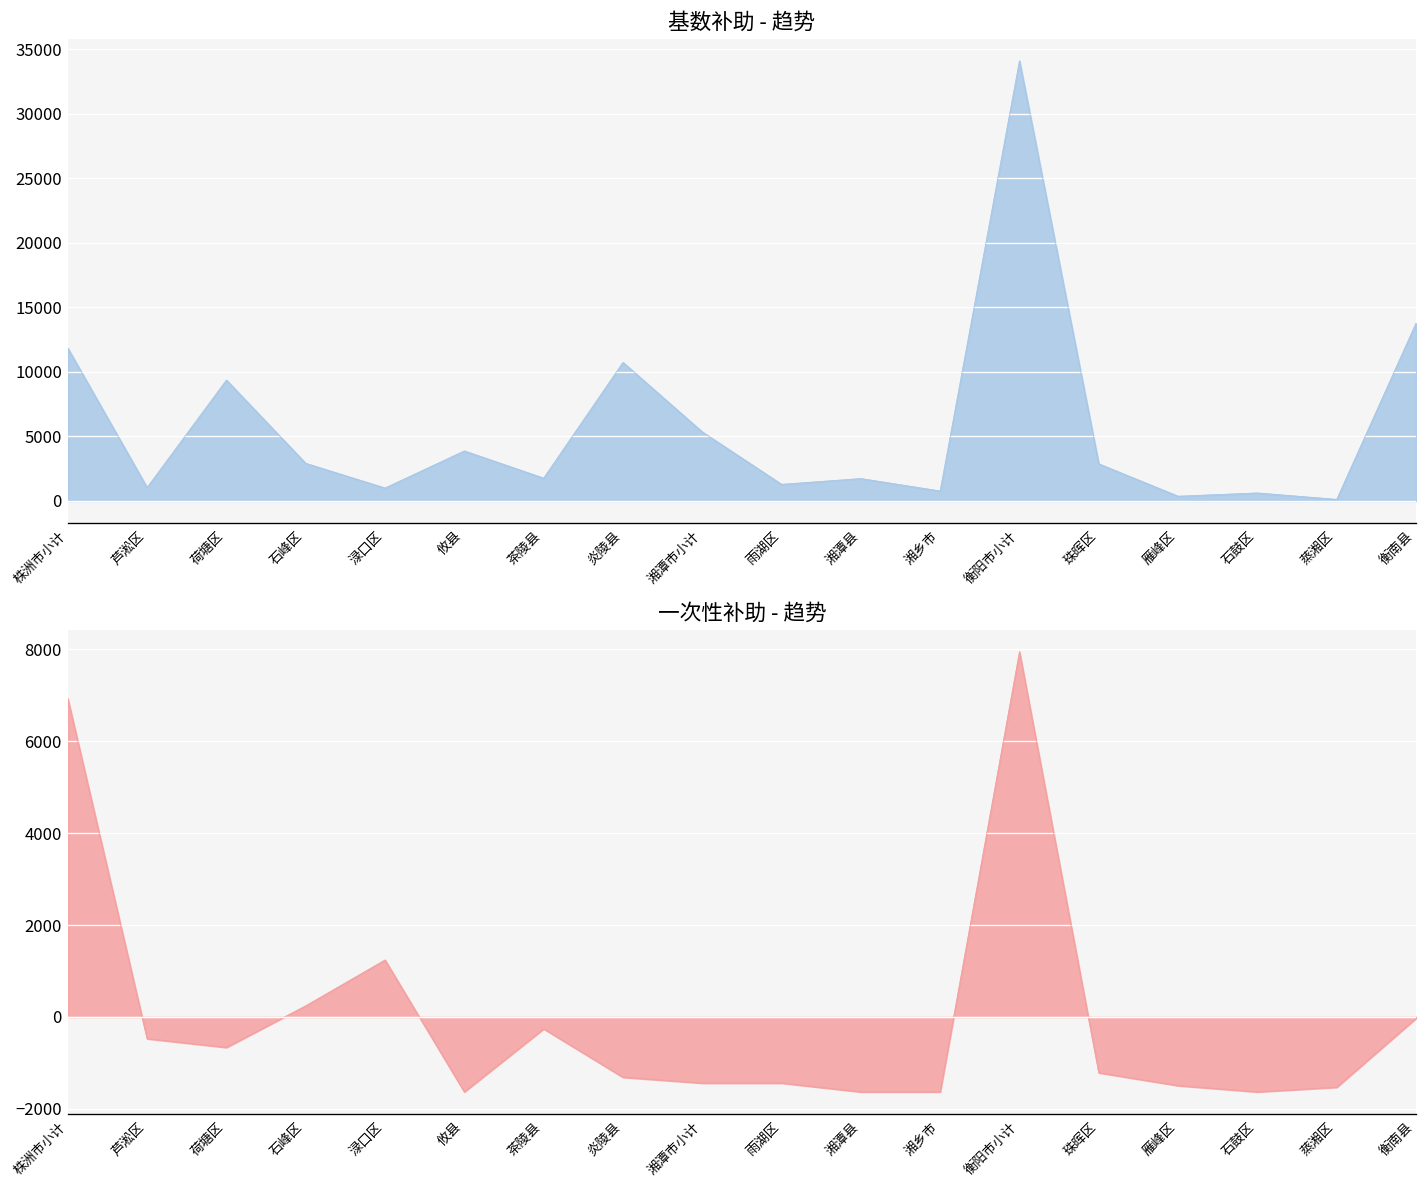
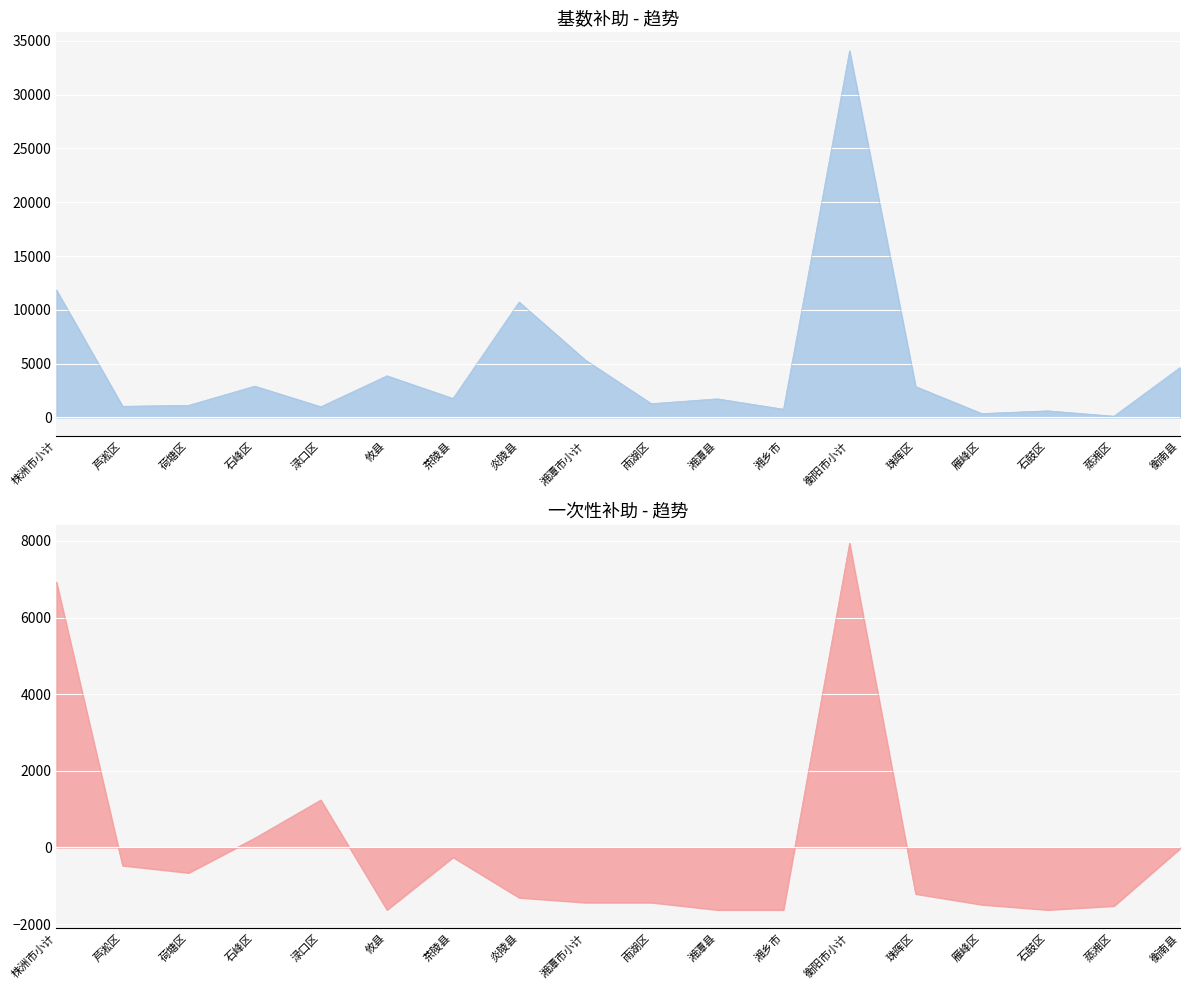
  {
    "基数补助 - 趋势": {
      "株洲市小计": 11800,
      "芦淞区": 1000,
-     "荷塘区": 9400,
+     "荷塘区": 1100,
      "石峰区": 2900,
      "渌口区": 1000,
      "攸县": 3900,
      "茶陵县": 1800,
      "炎陵县": 10700,
      "湘潭市小计": 5300,
      "雨湖区": 1300,
      "湘潭县": 1700,
      "湘乡市": 800,
      "衡阳市小计": 34100,
      "珠晖区": 2900,
      "雁峰区": 400,
      "石鼓区": 600,
      "蒸湘区": 100,
-     "衡南县": 13800
+     "衡南县": 4600
    }
  }
